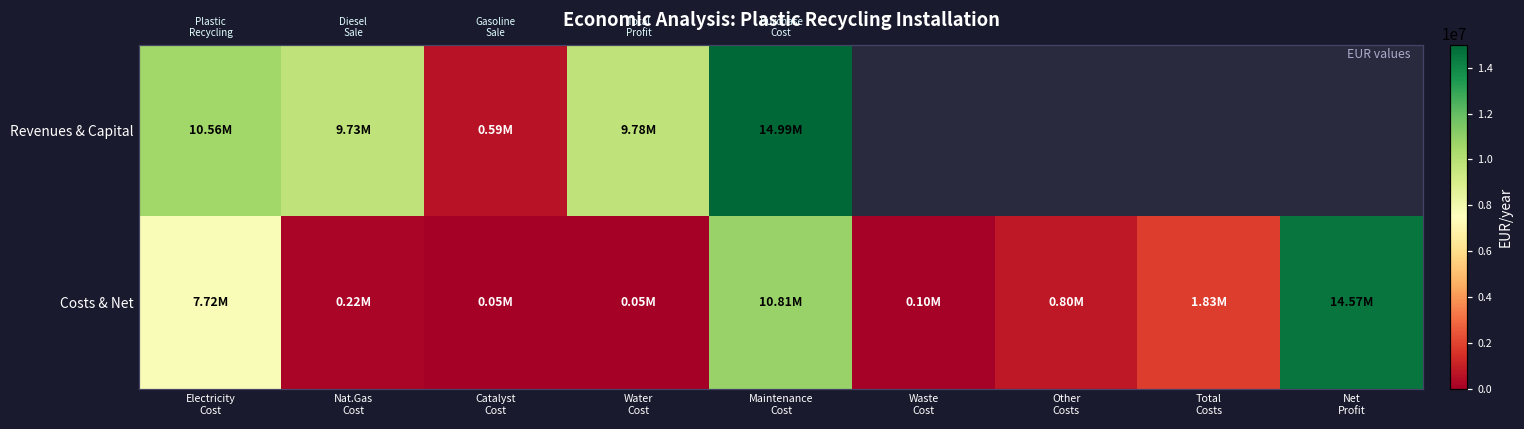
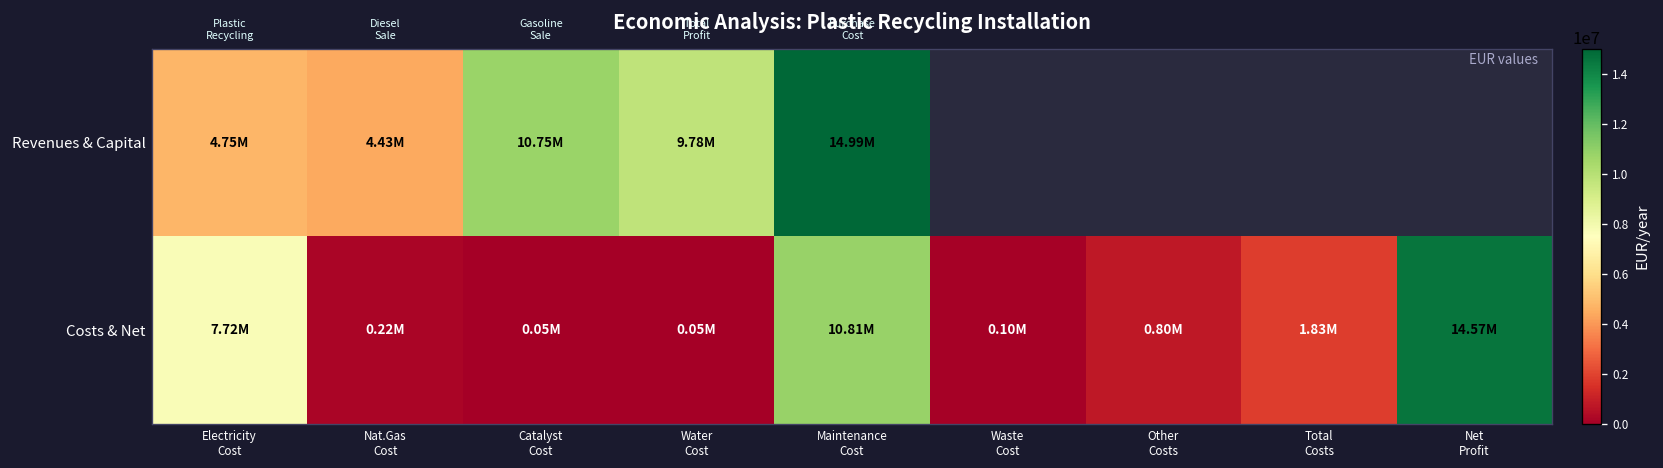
  {
    "Revenues & Capital": {
-     "Electricity Cost": "10.56M",
-     "Nat.Gas Cost": "9.73M",
-     "Catalyst Cost": "0.59M",
+     "Electricity Cost": "4.75M",
+     "Nat.Gas Cost": "4.43M",
+     "Catalyst Cost": "10.75M",
      "Water Cost": "9.78M",
      "Maintenance Cost": "14.99M"
    },
    "Costs & Net": {
      "Electricity Cost": "7.72M",
      "Nat.Gas Cost": "0.22M",
      "Catalyst Cost": "0.05M",
      "Water Cost": "0.05M",
      "Maintenance Cost": "10.81M",
      "Waste Cost": "0.10M",
      "Other Costs": "0.80M",
      "Total Costs": "1.83M",
      "Net Profit": "14.57M"
    }
  }
